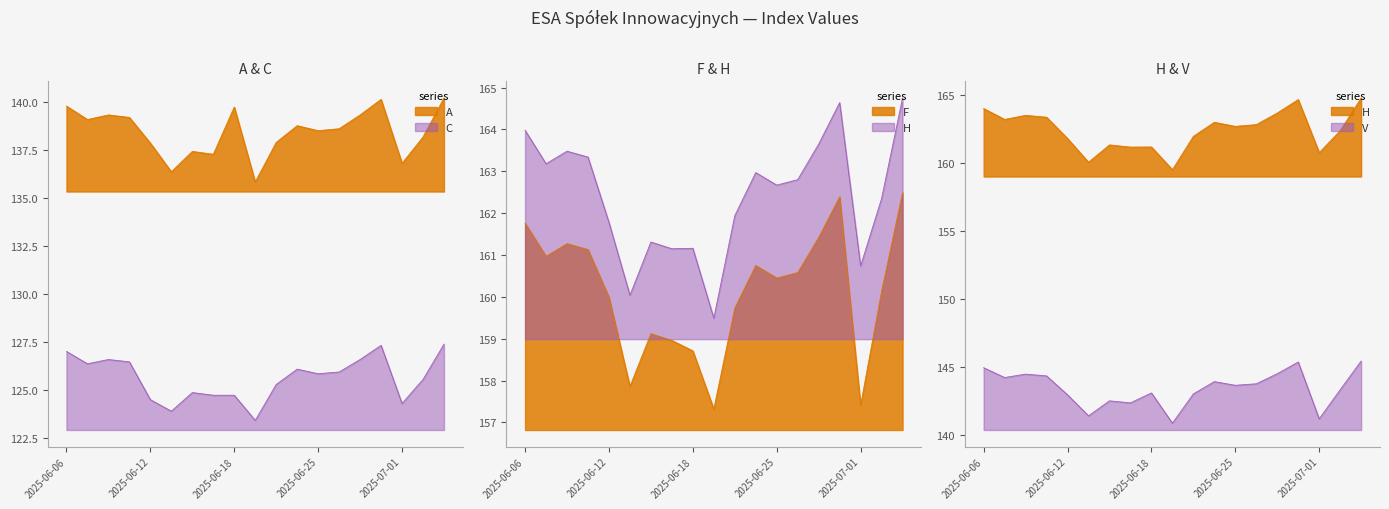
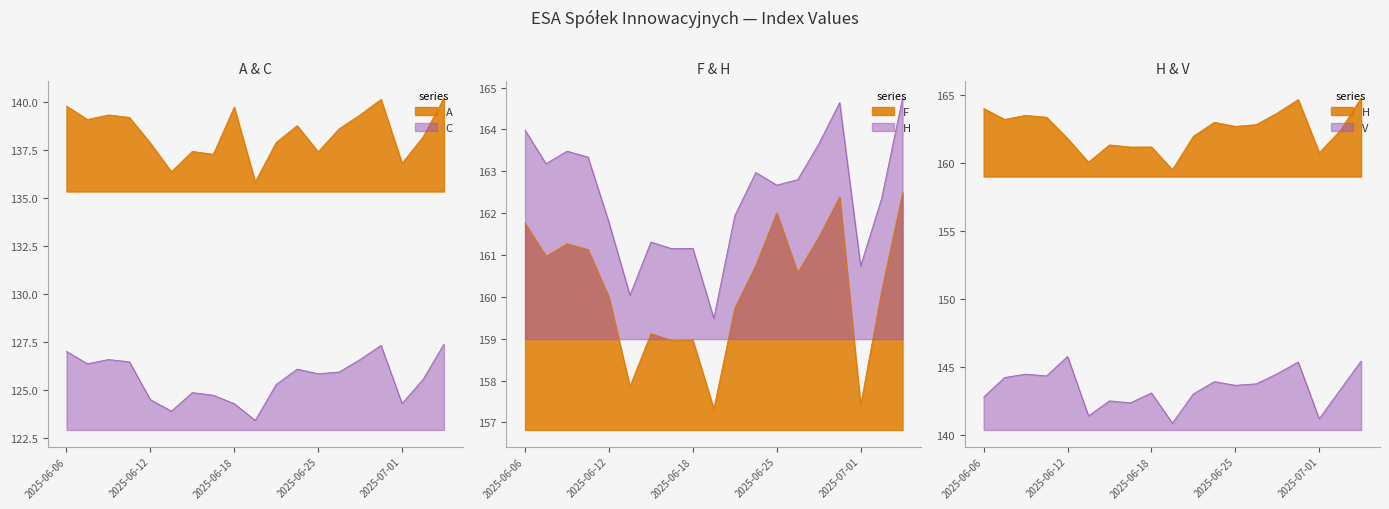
  {
    "A & C": {
      "A": {
        "2025-06-06": 139.8,
        "2025-06-12": 137.9,
        "2025-06-18": 139.7,
-       "2025-06-25": 138.5,
+       "2025-06-25": 137.4,
        "2025-07-01": 136.8
      },
      "C": {
        "2025-06-06": 127.0,
        "2025-06-12": 124.5,
-       "2025-06-18": 124.7,
+       "2025-06-18": 124.3,
        "2025-06-25": 125.8,
        "2025-07-01": 124.3
      }
    },
    "F & H": {
      "F": {
        "2025-06-06": 161.8,
        "2025-06-12": 160.0,
-       "2025-06-18": 158.7,
-       "2025-06-25": 160.5,
+       "2025-06-18": 159.0,
+       "2025-06-25": 162.0,
        "2025-07-01": 157.4
      }
    },
    "H & V": {
      "H": {
        "2025-06-06": 164.0,
        "2025-06-12": 161.8,
        "2025-06-18": 161.2,
        "2025-06-25": 162.7,
        "2025-07-01": 160.7
      },
      "V": {
-       "2025-06-06": 145.0,
-       "2025-06-12": 143.0,
+       "2025-06-06": 142.8,
+       "2025-06-12": 145.8,
        "2025-06-18": 143.1,
        "2025-06-25": 143.7,
        "2025-07-01": 141.2
      }
    }
  }
